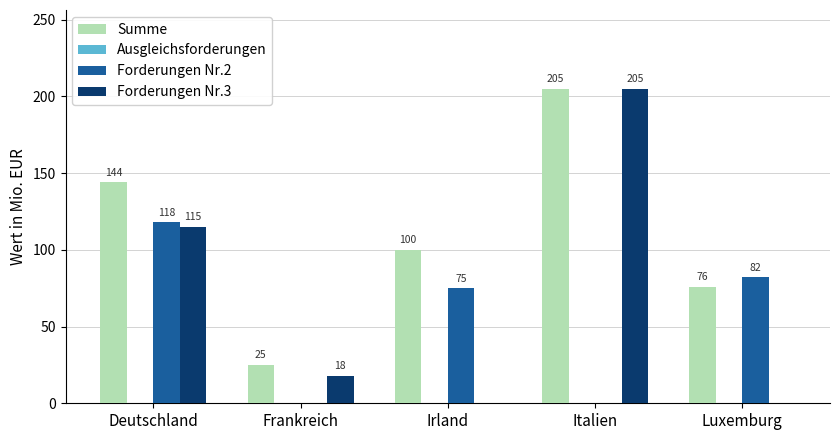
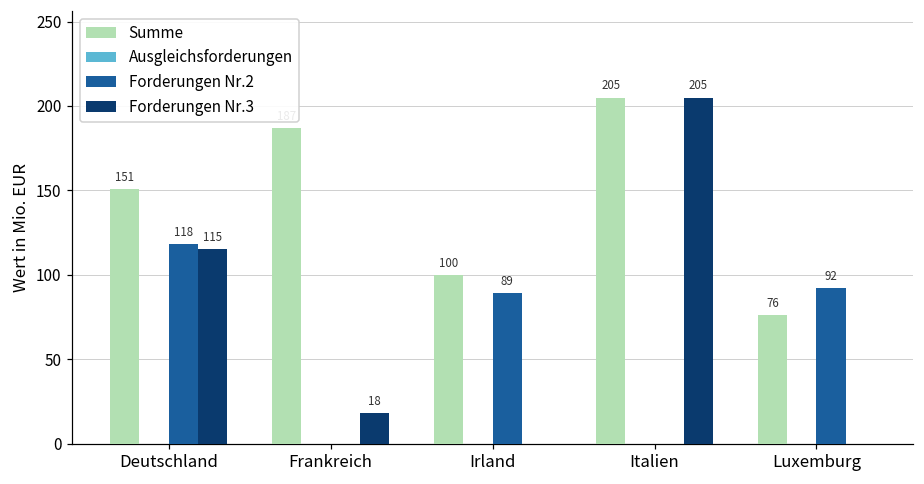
  {
    "Summe": {
-     "Deutschland": 144,
-     "Frankreich": 25,
+     "Deutschland": 151,
+     "Frankreich": 187,
      "Irland": 100,
      "Italien": 205,
      "Luxemburg": 76
    },
    "Ausgleichsforderungen": {
      "Deutschland": 0,
      "Frankreich": 0,
      "Irland": 0,
      "Italien": 0,
      "Luxemburg": 0
    },
    "Forderungen Nr.2": {
      "Deutschland": 118,
-     "Irland": 75,
-     "Luxemburg": 82
+     "Irland": 89,
+     "Luxemburg": 92
    },
    "Forderungen Nr.3": {
      "Deutschland": 115,
      "Frankreich": 18,
      "Italien": 205
    }
  }
